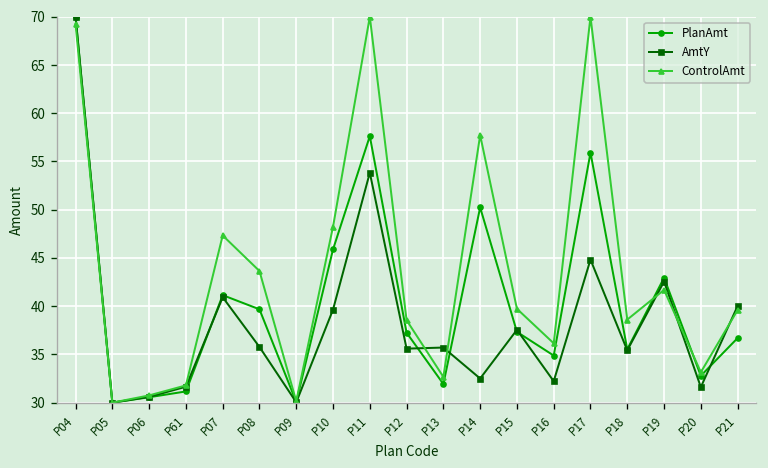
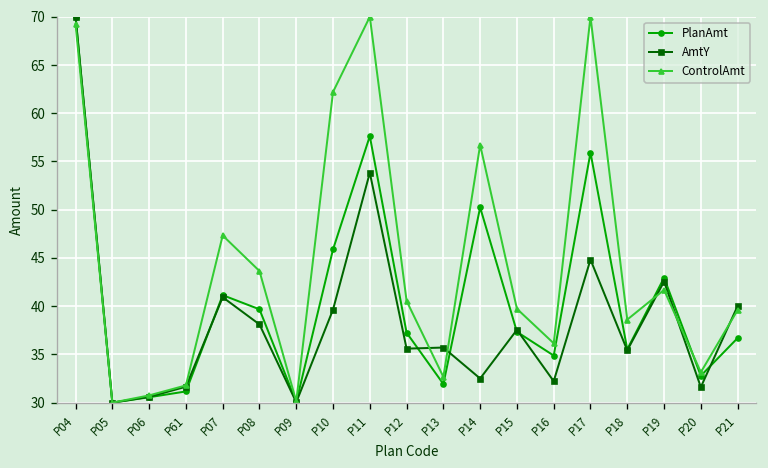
  {
    "PlanAmt": {
      "P61": 31,
      "P08": 40,
      "P10": 46,
      "P11": 58,
      "P12": 37,
      "P13": 32,
      "P14": 50,
      "P16": 35,
      "P17": 56,
      "P19": 43,
      "P20": 33,
      "P21": 37
    },
    "AmtY": {
-     "P08": 36,
+     "P08": 38,
      "P10": 40,
      "P11": 54,
      "P12": 36,
      "P13": 36,
      "P14": 33,
      "P16": 32,
      "P17": 45,
      "P19": 43,
      "P20": 32,
      "P21": 40
    },
    "ControlAmt": {
      "P04": 69,
      "P07": 47,
      "P08": 44,
-     "P10": 48,
+     "P10": 62,
      "P11": 70,
-     "P12": 39,
+     "P12": 41,
      "P13": 33,
-     "P14": 58,
+     "P14": 57,
      "P15": 40,
      "P16": 36,
      "P17": 70,
      "P18": 39,
      "P19": 42,
      "P20": 33,
      "P21": 40
    }
  }
